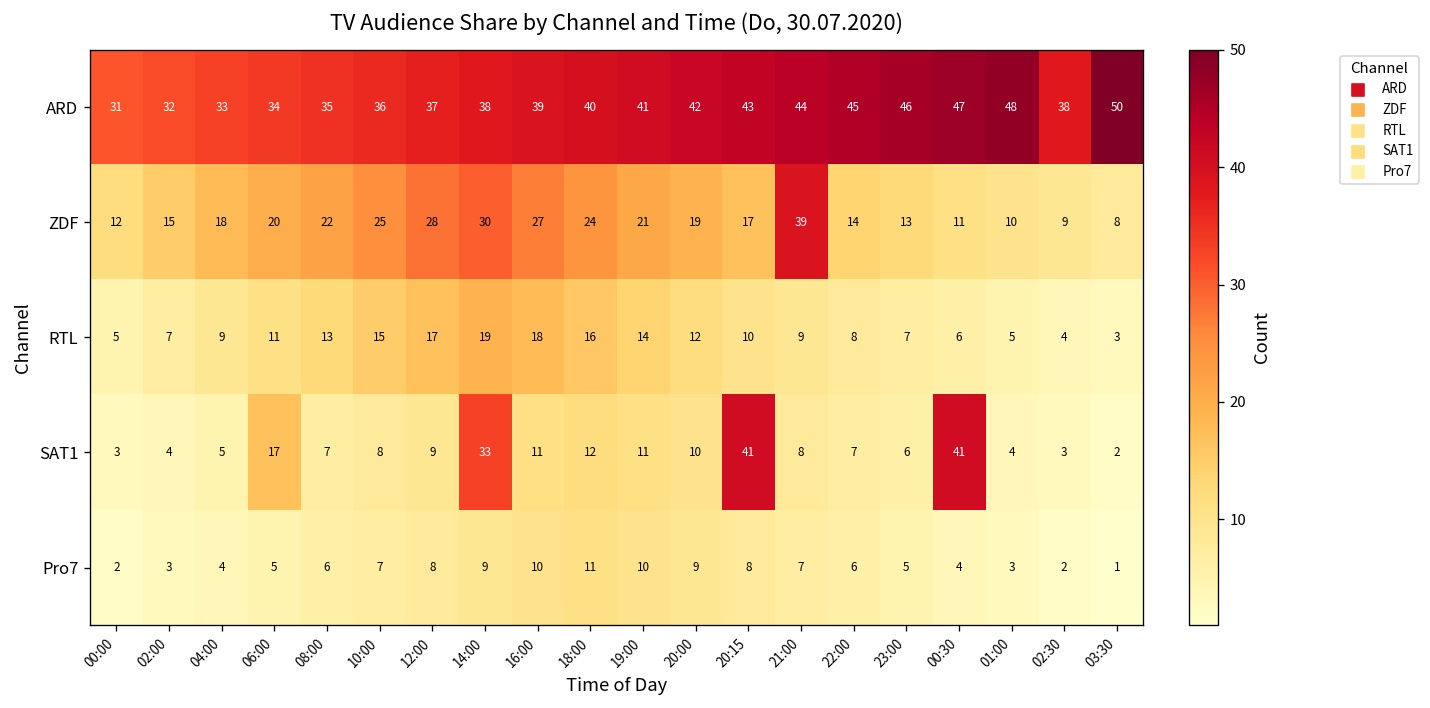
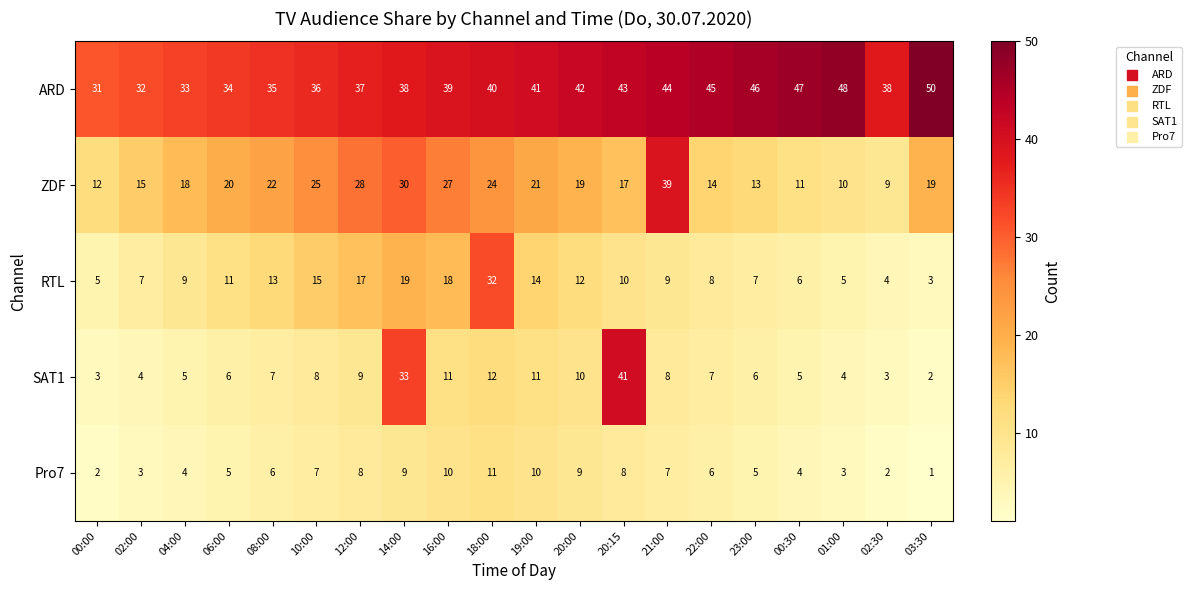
  {
    "ARD": {
      "00:00": 31,
      "02:00": 32,
      "04:00": 33,
      "06:00": 34,
      "08:00": 35,
      "10:00": 36,
      "12:00": 37,
      "14:00": 38,
      "16:00": 39,
      "18:00": 40,
      "19:00": 41,
      "20:00": 42,
      "20:15": 43,
      "21:00": 44,
      "22:00": 45,
      "23:00": 46,
      "00:30": 47,
      "01:00": 48,
      "02:30": 38,
      "03:30": 50
    },
    "ZDF": {
      "00:00": 12,
      "02:00": 15,
      "04:00": 18,
      "06:00": 20,
      "08:00": 22,
      "10:00": 25,
      "12:00": 28,
      "14:00": 30,
      "16:00": 27,
      "18:00": 24,
      "19:00": 21,
      "20:00": 19,
      "20:15": 17,
      "21:00": 39,
      "22:00": 14,
      "23:00": 13,
      "00:30": 11,
      "01:00": 10,
      "02:30": 9,
-     "03:30": 8
+     "03:30": 19
    },
    "RTL": {
      "00:00": 5,
      "02:00": 7,
      "04:00": 9,
      "06:00": 11,
      "08:00": 13,
      "10:00": 15,
      "12:00": 17,
      "14:00": 19,
      "16:00": 18,
-     "18:00": 16,
+     "18:00": 32,
      "19:00": 14,
      "20:00": 12,
      "20:15": 10,
      "21:00": 9,
      "22:00": 8,
      "23:00": 7,
      "00:30": 6,
      "01:00": 5,
      "02:30": 4,
      "03:30": 3
    },
    "SAT1": {
      "00:00": 3,
      "02:00": 4,
      "04:00": 5,
-     "06:00": 17,
+     "06:00": 6,
      "08:00": 7,
      "10:00": 8,
      "12:00": 9,
      "14:00": 33,
      "16:00": 11,
      "18:00": 12,
      "19:00": 11,
      "20:00": 10,
      "20:15": 41,
      "21:00": 8,
      "22:00": 7,
      "23:00": 6,
-     "00:30": 41,
+     "00:30": 5,
      "01:00": 4,
      "02:30": 3,
      "03:30": 2
    },
    "Pro7": {
      "00:00": 2,
      "02:00": 3,
      "04:00": 4,
      "06:00": 5,
      "08:00": 6,
      "10:00": 7,
      "12:00": 8,
      "14:00": 9,
      "16:00": 10,
      "18:00": 11,
      "19:00": 10,
      "20:00": 9,
      "20:15": 8,
      "21:00": 7,
      "22:00": 6,
      "23:00": 5,
      "00:30": 4,
      "01:00": 3,
      "02:30": 2,
      "03:30": 1
    }
  }
